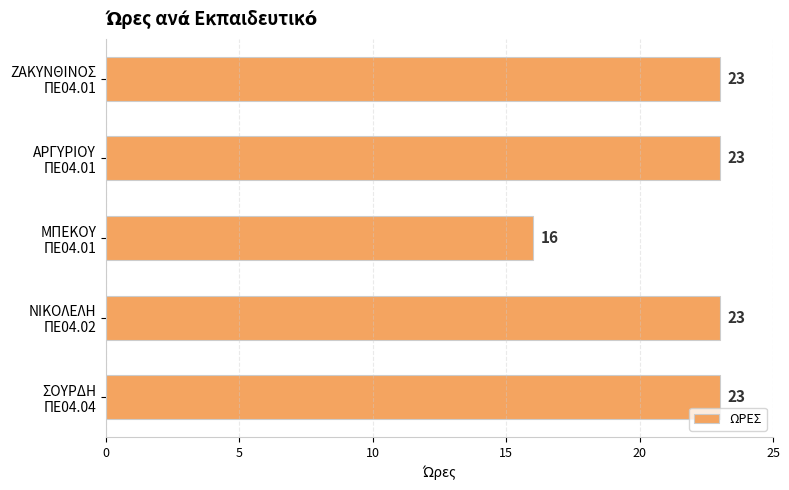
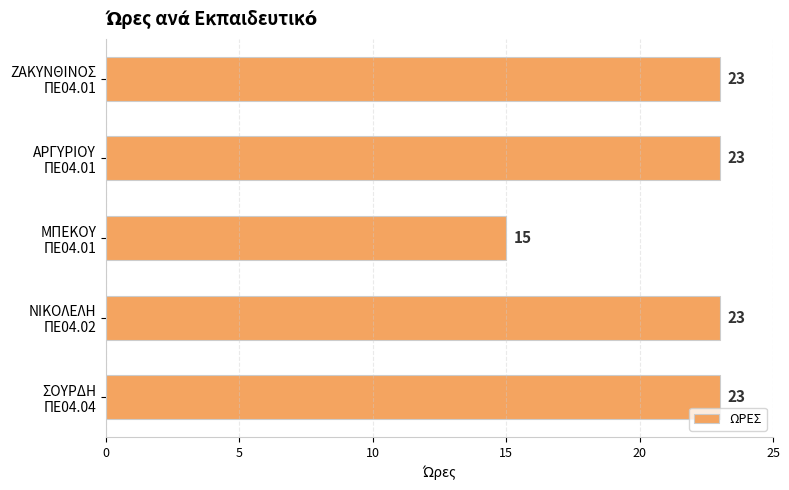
  {
    "ΖΑΚΥΝΘΙΝΟΣ ΠΕ04.01": 23,
    "ΑΡΓΥΡΙΟΥ ΠΕ04.01": 23,
-   "ΜΠΕΚΟΥ ΠΕ04.01": 16,
+   "ΜΠΕΚΟΥ ΠΕ04.01": 15,
    "ΝΙΚΟΛΕΛΗ ΠΕ04.02": 23,
    "ΣΟΥΡΔΗ ΠΕ04.04": 23
  }
